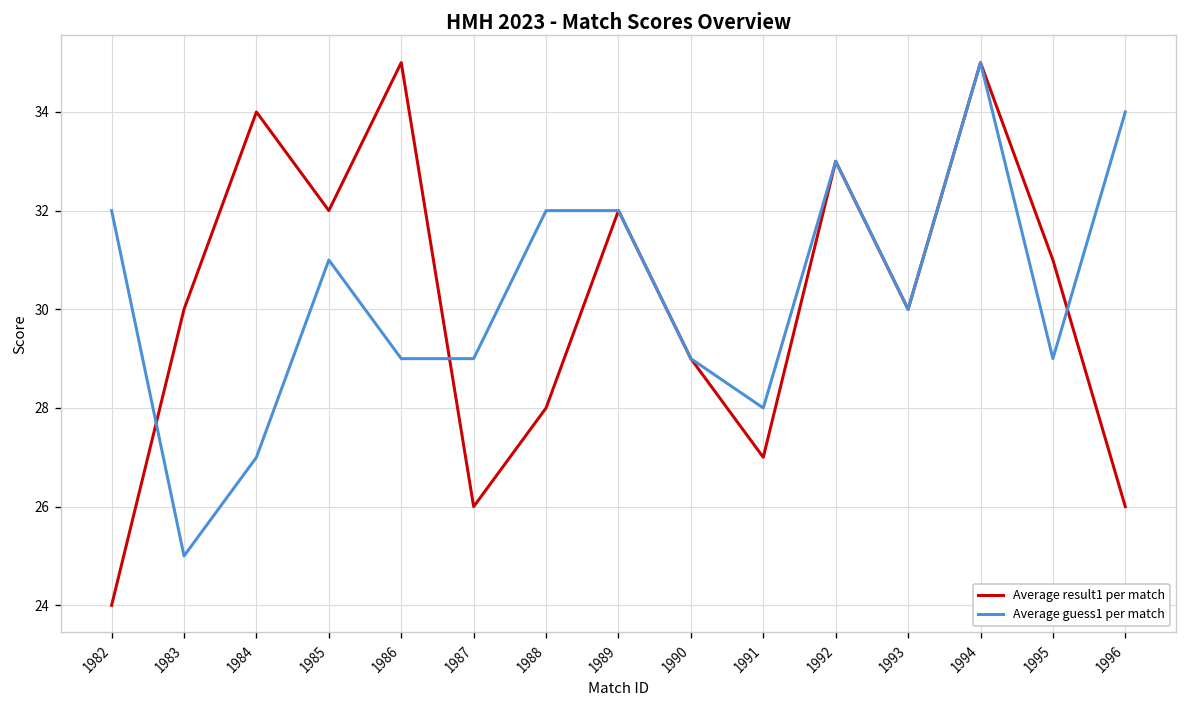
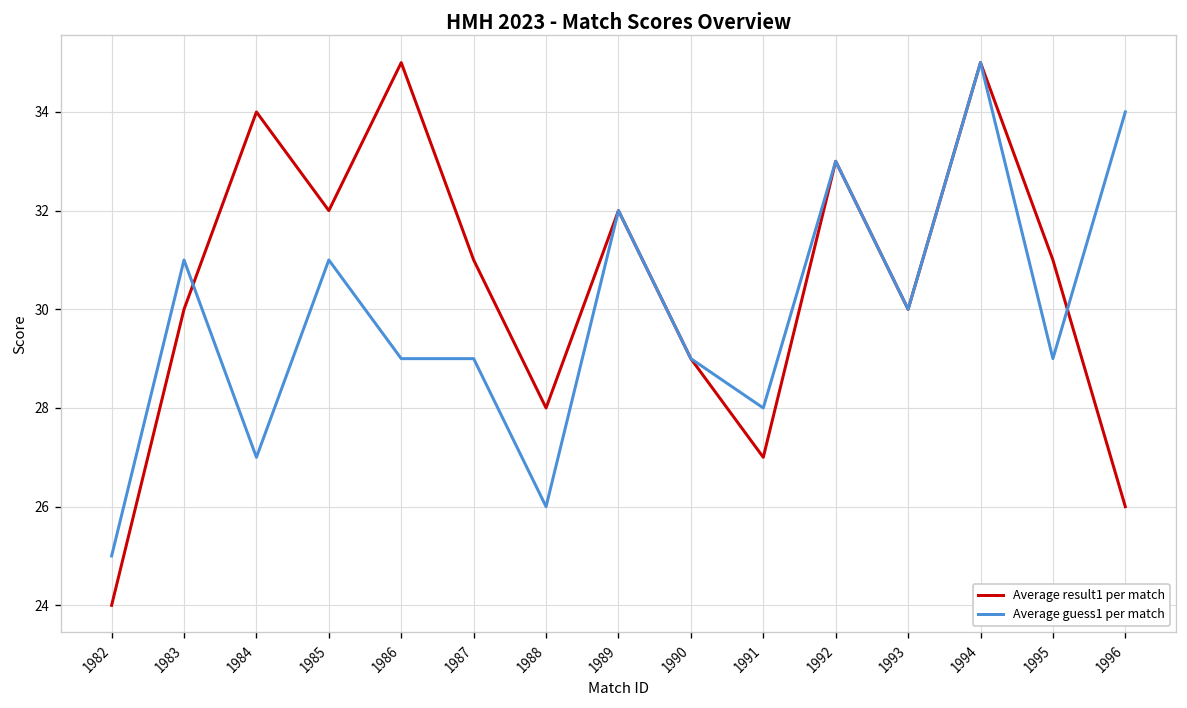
  {
    "Average result1 per match": {
      "1982": 24,
      "1983": 30,
      "1984": 34,
      "1985": 32,
      "1986": 35,
-     "1987": 26,
+     "1987": 31,
      "1988": 28,
      "1991": 27,
      "1995": 31,
      "1996": 26
    },
    "Average guess1 per match": {
-     "1982": 32,
-     "1983": 25,
+     "1982": 25,
+     "1983": 31,
      "1984": 27,
      "1985": 31,
      "1986": 29,
      "1987": 29,
-     "1988": 32,
+     "1988": 26,
      "1991": 28,
      "1995": 29,
      "1996": 34
    }
  }
